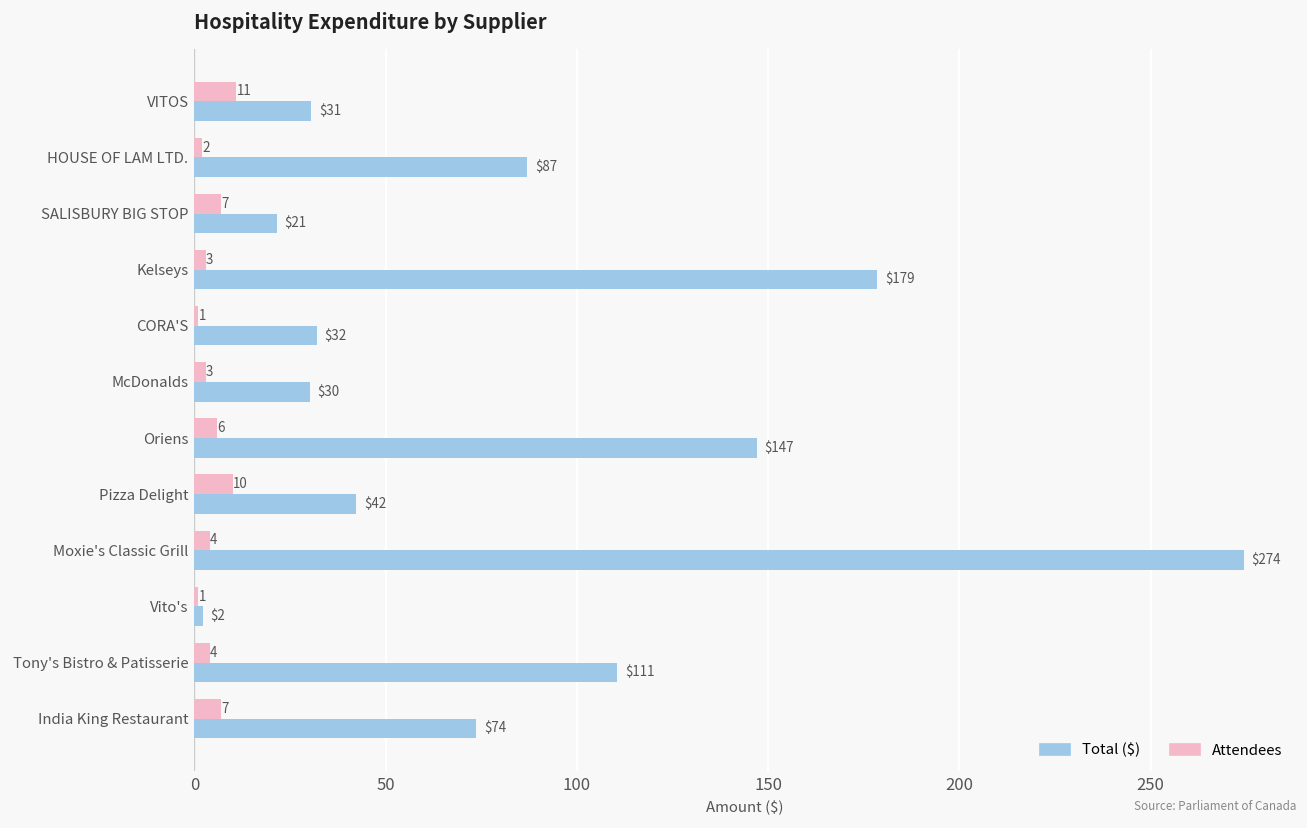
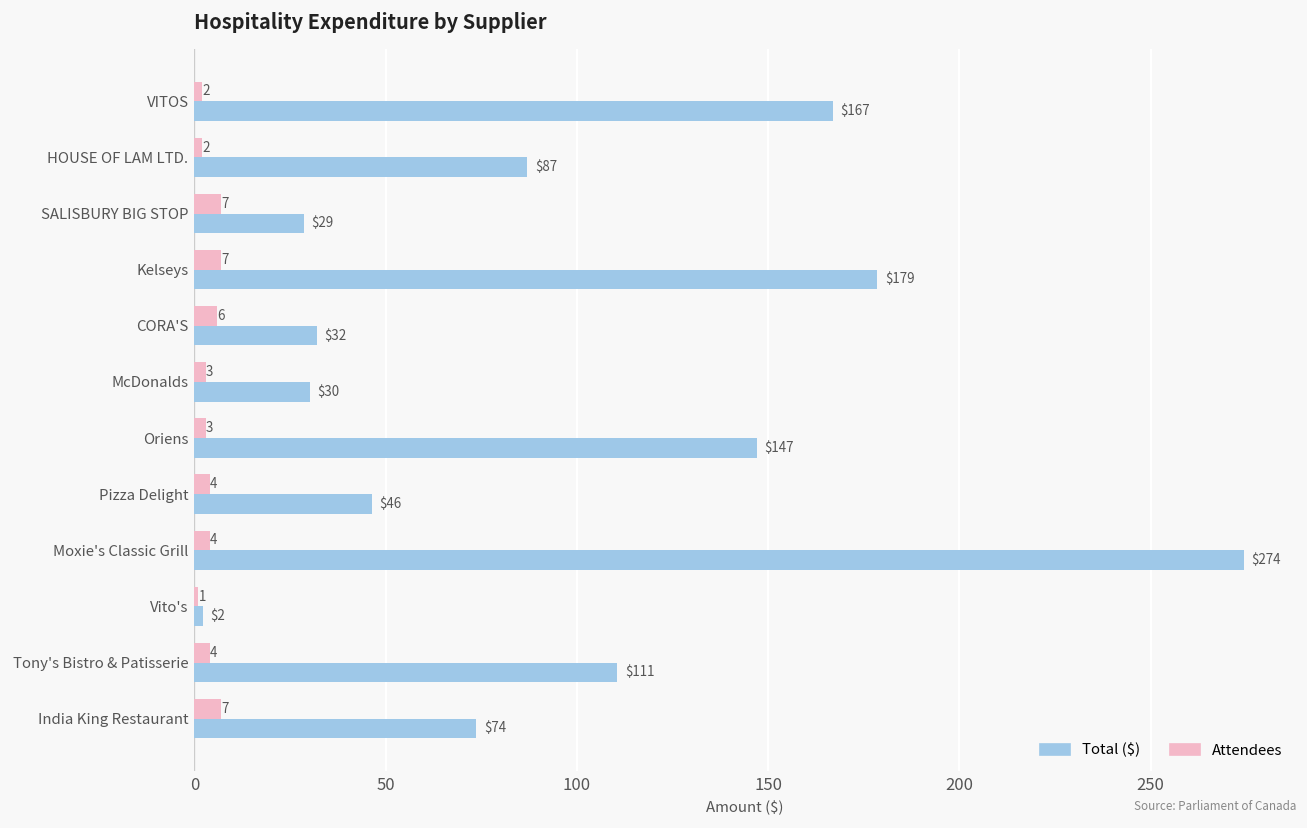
  {
    "Total ($)": {
-     "VITOS": "$31",
+     "VITOS": "$167",
      "HOUSE OF LAM LTD.": "$87",
-     "SALISBURY BIG STOP": "$21",
+     "SALISBURY BIG STOP": "$29",
      "Kelseys": "$179",
      "CORA'S": "$32",
      "McDonalds": "$30",
      "Oriens": "$147",
-     "Pizza Delight": "$42",
+     "Pizza Delight": "$46",
      "Moxie's Classic Grill": "$274",
      "Vito's": "$2",
      "Tony's Bistro & Patisserie": "$111",
      "India King Restaurant": "$74"
    },
    "Attendees": {
-     "VITOS": "11",
+     "VITOS": "2",
      "HOUSE OF LAM LTD.": "2",
      "SALISBURY BIG STOP": "7",
-     "Kelseys": "3",
-     "CORA'S": "1",
+     "Kelseys": "7",
+     "CORA'S": "6",
      "McDonalds": "3",
-     "Oriens": "6",
-     "Pizza Delight": "10",
+     "Oriens": "3",
+     "Pizza Delight": "4",
      "Moxie's Classic Grill": "4",
      "Vito's": "1",
      "Tony's Bistro & Patisserie": "4",
      "India King Restaurant": "7"
    }
  }
